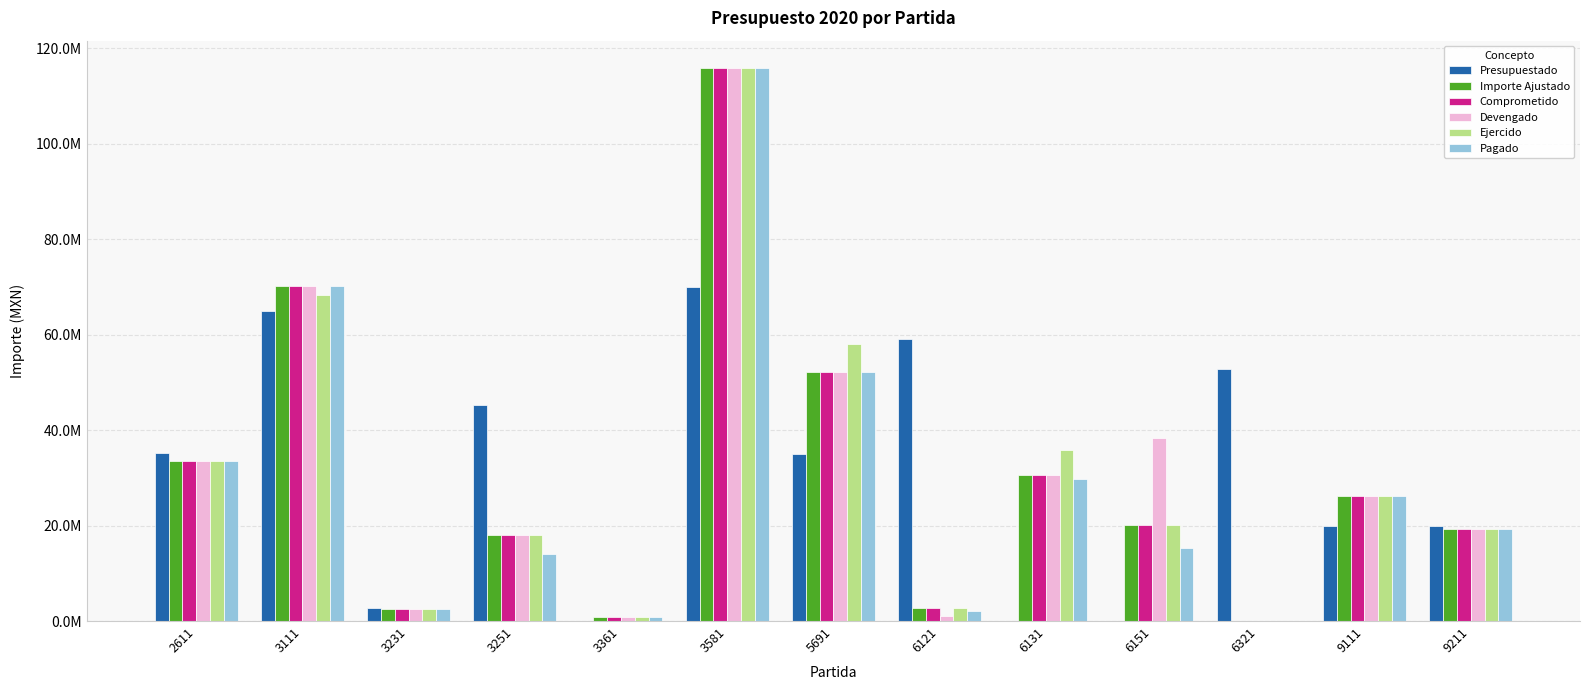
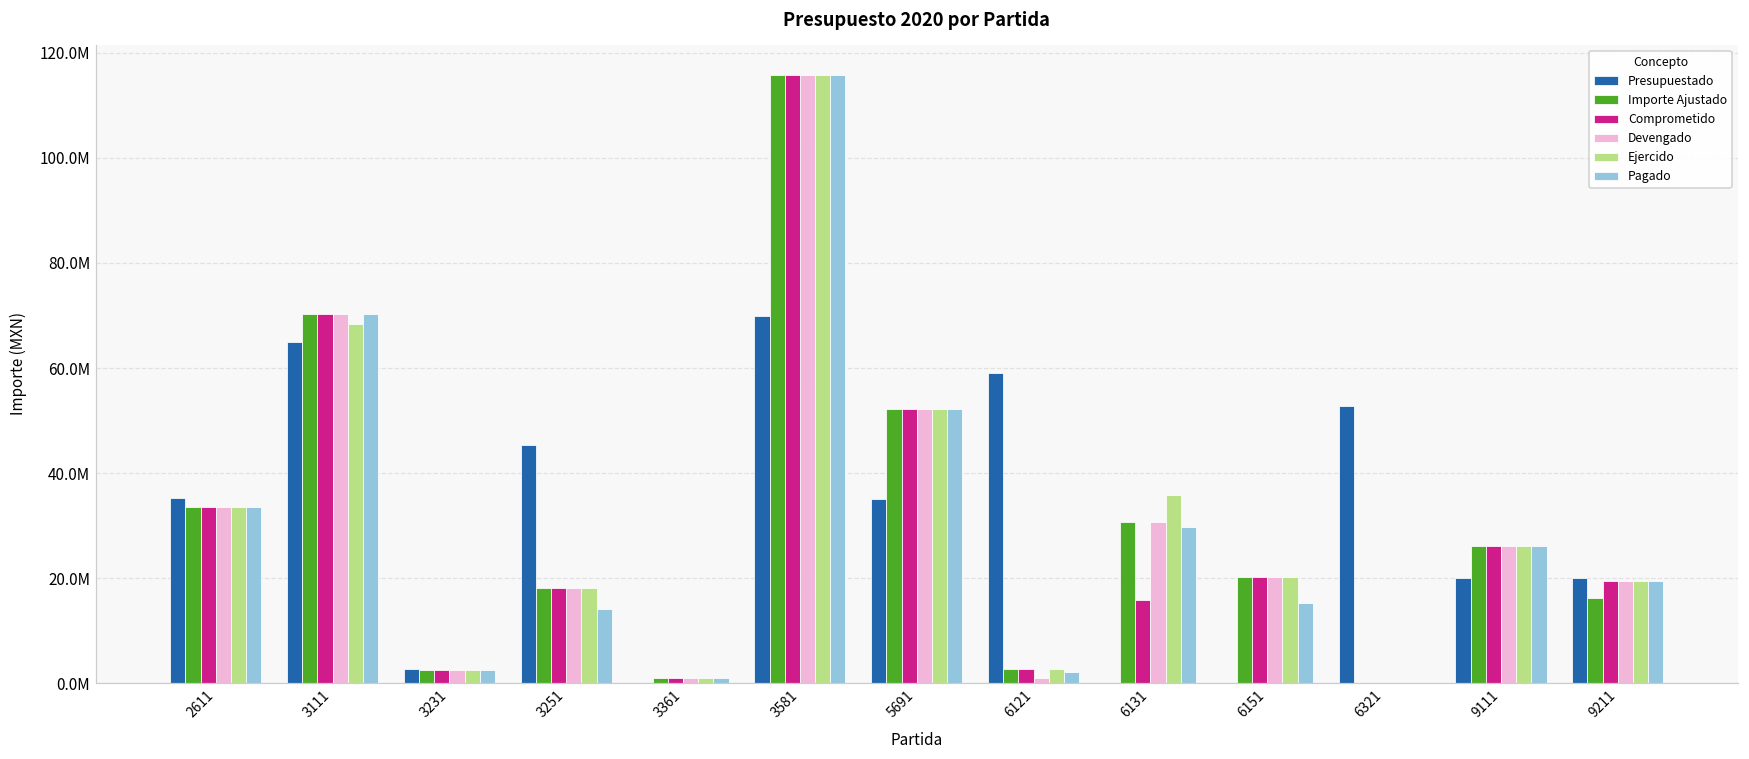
  {
    "Presupuestado": {
      "2611": 35000000,
      "3111": 65000000,
      "3231": 3000000,
      "3251": 45000000,
      "3361": 0,
      "3581": 70000000,
      "5691": 35000000,
      "6121": 59000000,
      "6131": 0,
      "6151": 0,
      "6321": 53000000,
      "9111": 20000000,
      "9211": 20000000
    },
    "Importe Ajustado": {
      "2611": 34000000,
      "3111": 70000000,
      "3231": 3000000,
      "3251": 18000000,
      "3361": 1000000,
      "3581": 116000000,
      "5691": 52000000,
      "6121": 3000000,
      "6131": 31000000,
      "6151": 20000000,
      "6321": 0,
      "9111": 26000000,
-     "9211": 19000000
+     "9211": 16000000
    },
    "Comprometido": {
      "2611": 34000000,
      "3111": 70000000,
      "3231": 3000000,
      "3251": 18000000,
      "3361": 1000000,
      "3581": 116000000,
      "5691": 52000000,
      "6121": 3000000,
-     "6131": 31000000,
+     "6131": 16000000,
      "6151": 20000000,
      "6321": 0,
      "9111": 26000000,
      "9211": 19000000
    },
    "Devengado": {
      "2611": 34000000,
      "3111": 70000000,
      "3231": 3000000,
      "3251": 18000000,
      "3361": 1000000,
      "3581": 116000000,
      "5691": 52000000,
      "6121": 1000000,
      "6131": 31000000,
-     "6151": 38000000,
+     "6151": 20000000,
      "6321": 0,
      "9111": 26000000,
      "9211": 19000000
    },
    "Ejercido": {
      "2611": 34000000,
      "3111": 68000000,
      "3231": 3000000,
      "3251": 18000000,
      "3361": 1000000,
      "3581": 116000000,
-     "5691": 58000000,
+     "5691": 52000000,
      "6121": 3000000,
      "6131": 36000000,
      "6151": 20000000,
      "6321": 0,
      "9111": 26000000,
      "9211": 19000000
    },
    "Pagado": {
      "2611": 34000000,
      "3111": 70000000,
      "3231": 3000000,
      "3251": 14000000,
      "3361": 1000000,
      "3581": 116000000,
      "5691": 52000000,
      "6121": 2000000,
      "6131": 30000000,
      "6151": 15000000,
      "6321": 0,
      "9111": 26000000,
      "9211": 19000000
    }
  }
